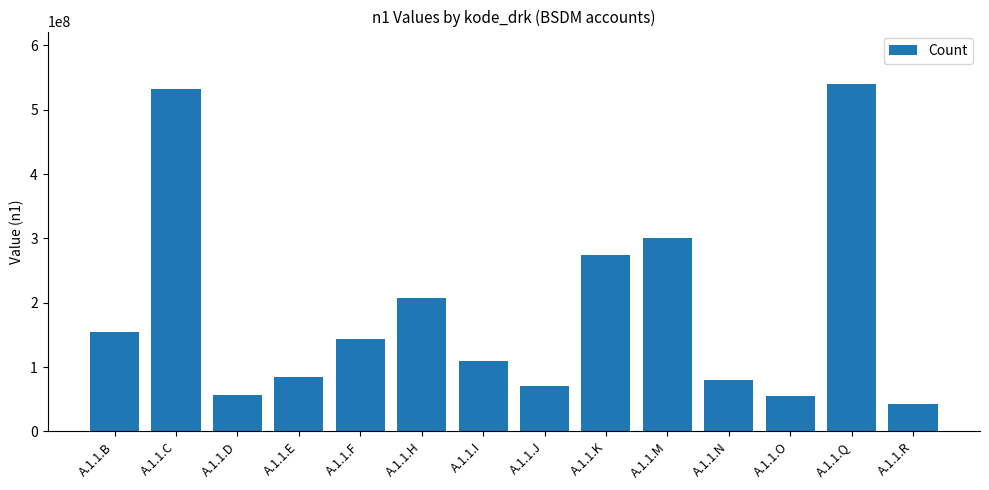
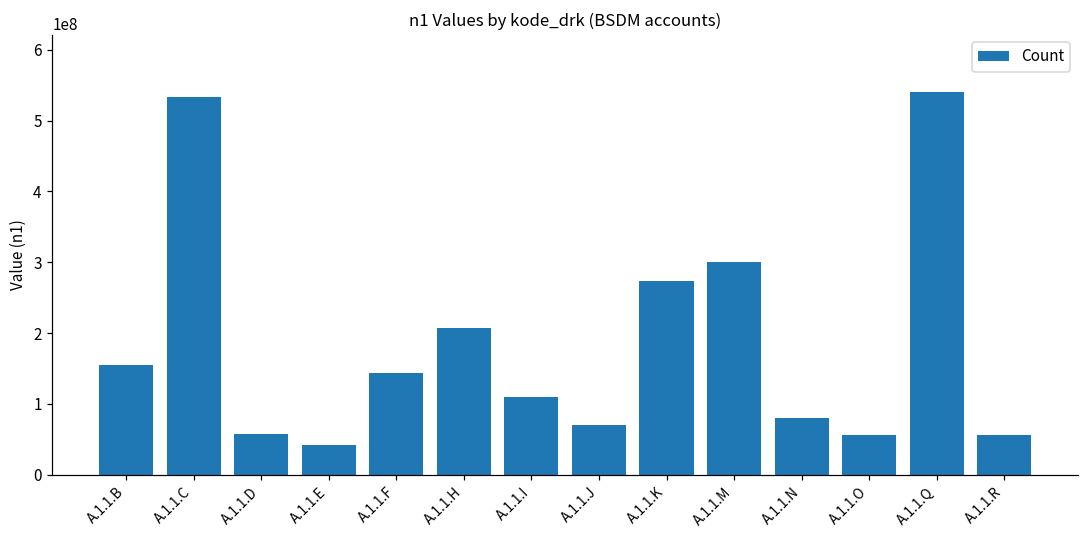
  {
    "A.1.1.B": 150000000,
    "A.1.1.C": 530000000,
    "A.1.1.D": 60000000,
-   "A.1.1.E": 90000000,
+   "A.1.1.E": 40000000,
    "A.1.1.F": 140000000,
    "A.1.1.H": 210000000,
    "A.1.1.I": 110000000,
    "A.1.1.J": 70000000,
    "A.1.1.K": 270000000,
    "A.1.1.M": 300000000,
    "A.1.1.N": 80000000,
    "A.1.1.O": 60000000,
    "A.1.1.Q": 540000000,
-   "A.1.1.R": 40000000
+   "A.1.1.R": 60000000
  }
